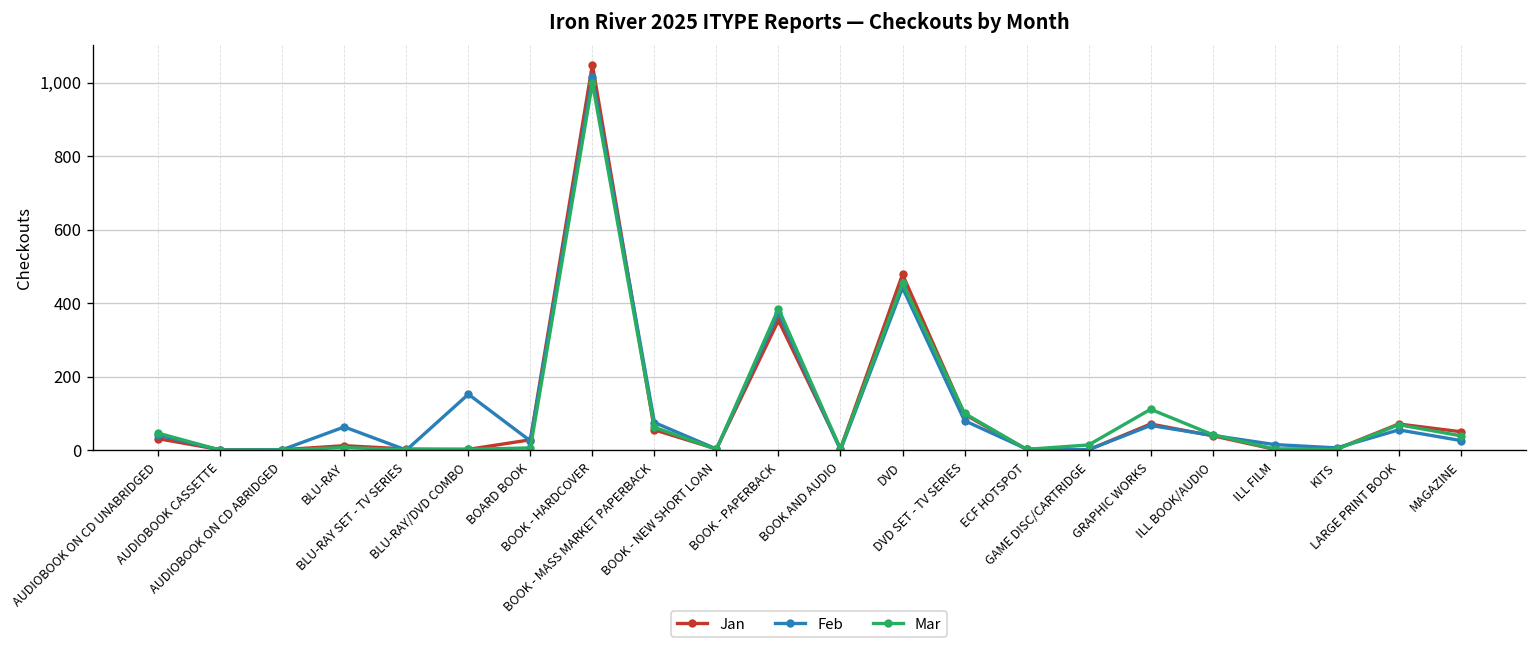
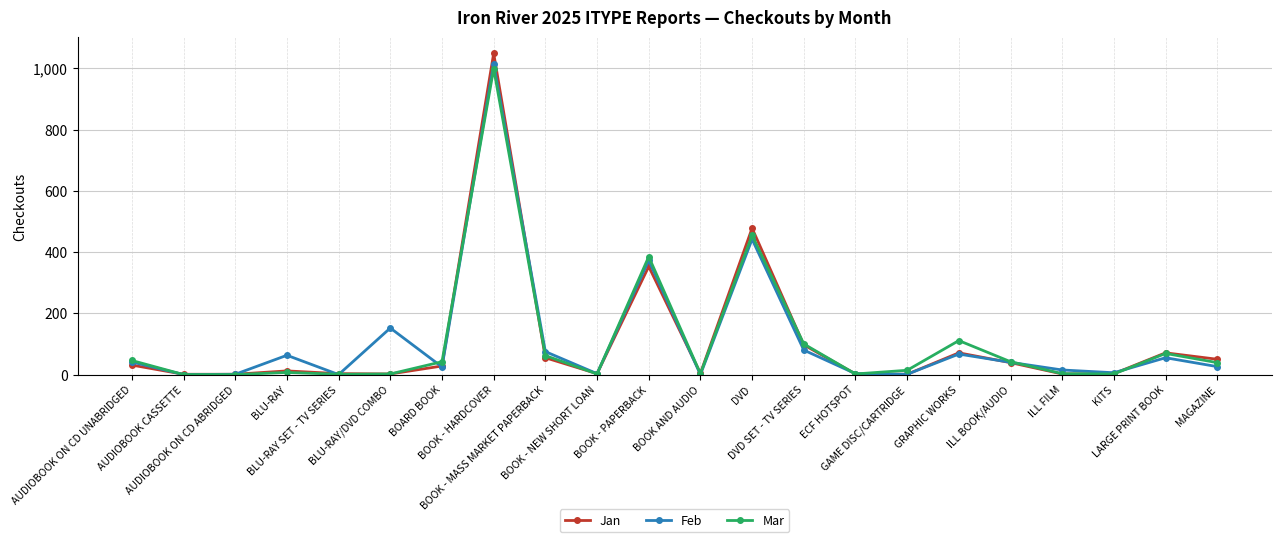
  {
    "Jan": {
      "AUDIOBOOK ON CD UNABRIDGED": "30",
      "BOOK - HARDCOVER": "1,050",
      "BOOK - PAPERBACK": "350",
      "DVD": "480",
      "MAGAZINE": "50"
    },
    "Feb": {
      "BLU-RAY": "60",
      "BLU-RAY/DVD COMBO": "150",
      "BOOK - HARDCOVER": "1,020",
      "BOOK - MASS MARKET PAPERBACK": "80",
      "BOOK - PAPERBACK": "370",
      "DVD": "440",
      "DVD SET - TV SERIES": "80",
      "ILL FILM": "20",
      "LARGE PRINT BOOK": "60",
      "MAGAZINE": "30"
    },
    "Mar": {
-     "BOARD BOOK": "10",
+     "BOARD BOOK": "40",
      "BOOK - HARDCOVER": "1,000",
      "BOOK - PAPERBACK": "390",
      "DVD": "460",
      "GAME DISC/CARTRIDGE": "10",
      "GRAPHIC WORKS": "110",
      "MAGAZINE": "40"
    }
  }
